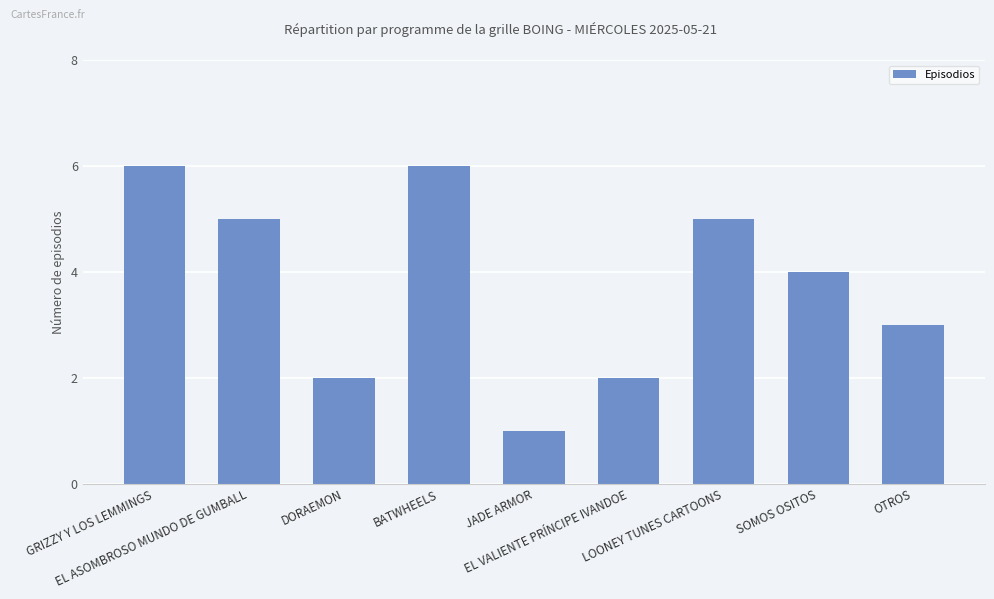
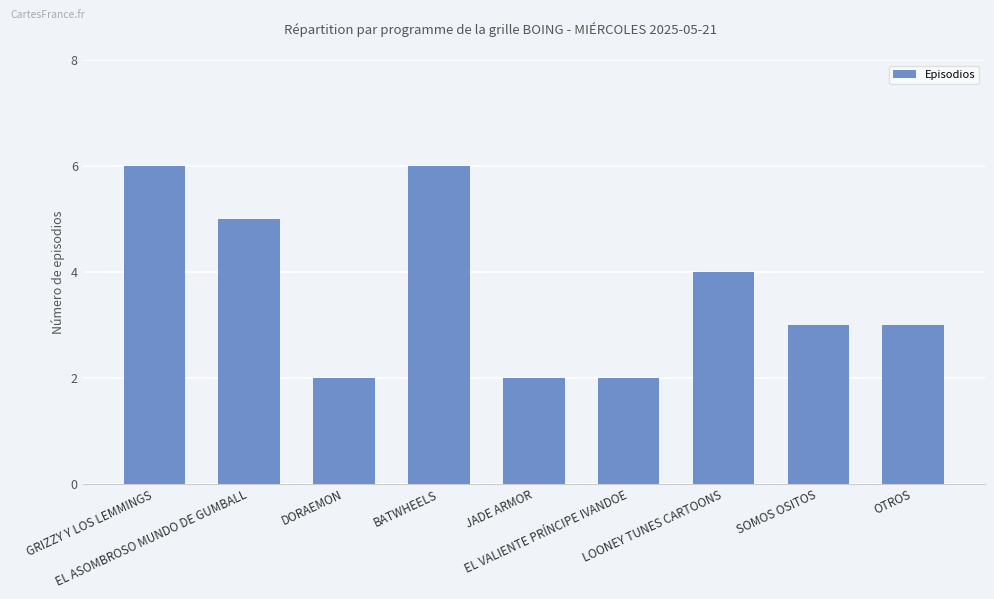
  {
    "GRIZZY Y LOS LEMMINGS": 6,
    "EL ASOMBROSO MUNDO DE GUMBALL": 5,
    "DORAEMON": 2,
    "BATWHEELS": 6,
-   "JADE ARMOR": 1,
+   "JADE ARMOR": 2,
    "EL VALIENTE PRÍNCIPE IVANDOE": 2,
-   "LOONEY TUNES CARTOONS": 5,
-   "SOMOS OSITOS": 4,
+   "LOONEY TUNES CARTOONS": 4,
+   "SOMOS OSITOS": 3,
    "OTROS": 3
  }
